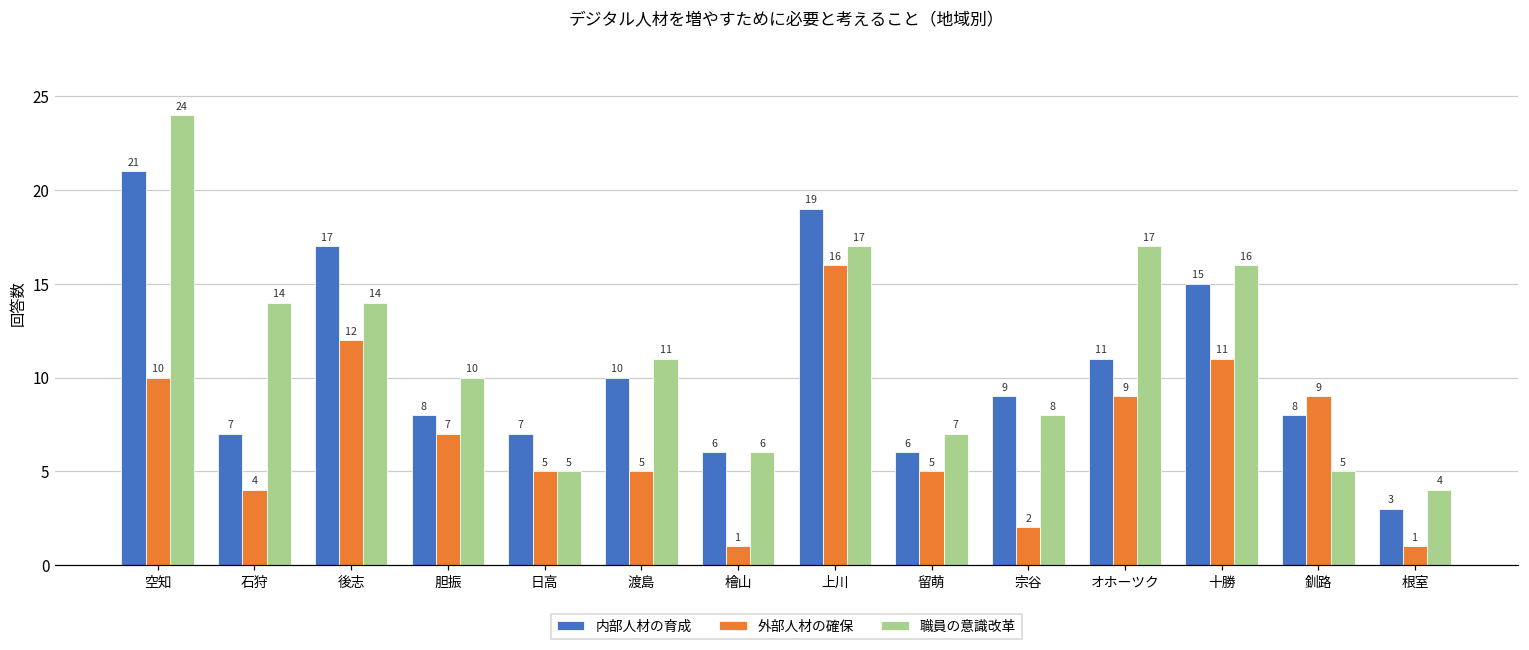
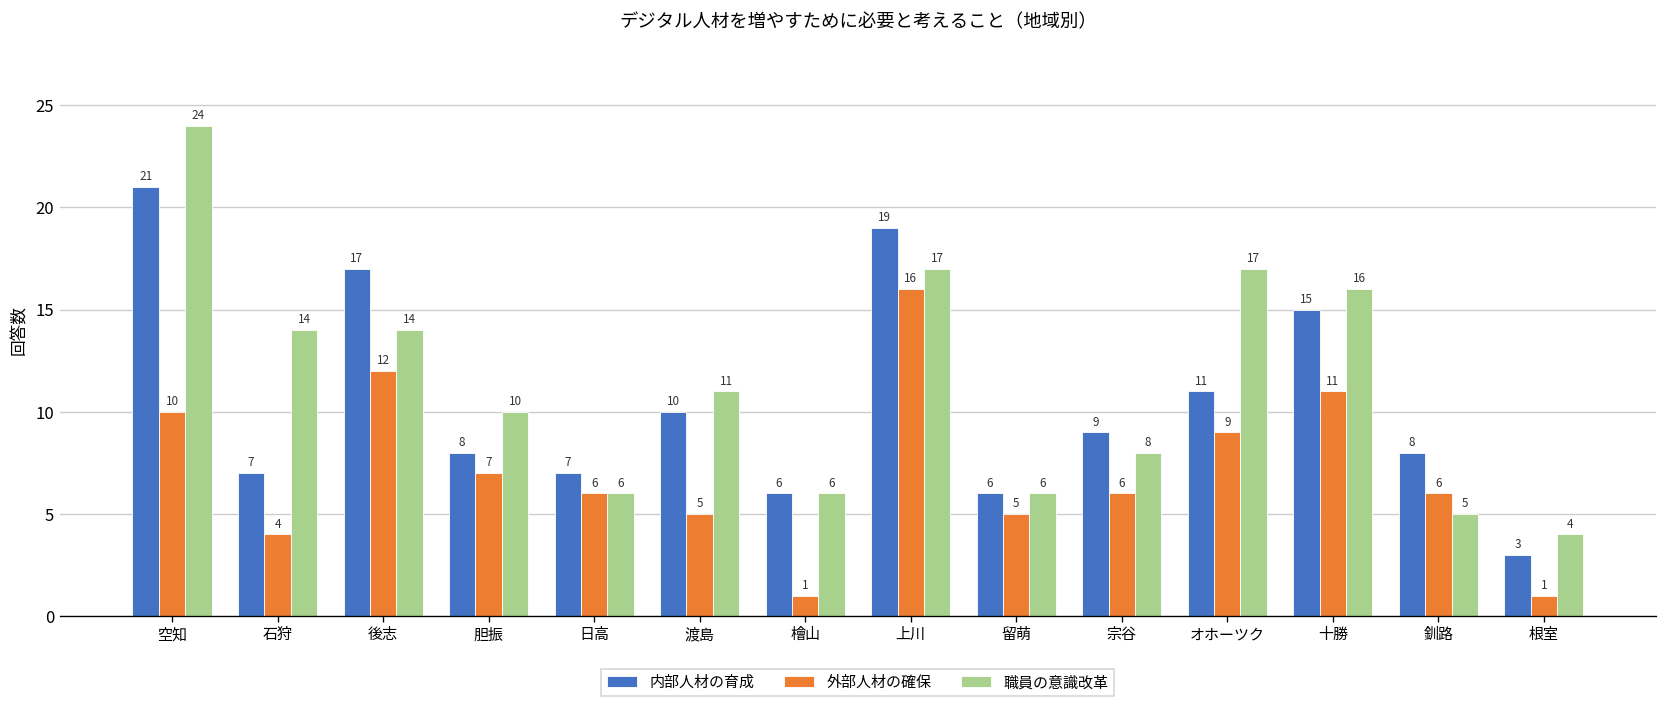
  {
    "内部人材の育成": {
      "空知": 21,
      "石狩": 7,
      "後志": 17,
      "胆振": 8,
      "日高": 7,
      "渡島": 10,
      "檜山": 6,
      "上川": 19,
      "留萌": 6,
      "宗谷": 9,
      "オホーツク": 11,
      "十勝": 15,
      "釧路": 8,
      "根室": 3
    },
    "外部人材の確保": {
      "空知": 10,
      "石狩": 4,
      "後志": 12,
      "胆振": 7,
-     "日高": 5,
+     "日高": 6,
      "渡島": 5,
      "檜山": 1,
      "上川": 16,
      "留萌": 5,
-     "宗谷": 2,
+     "宗谷": 6,
      "オホーツク": 9,
      "十勝": 11,
-     "釧路": 9,
+     "釧路": 6,
      "根室": 1
    },
    "職員の意識改革": {
      "空知": 24,
      "石狩": 14,
      "後志": 14,
      "胆振": 10,
-     "日高": 5,
+     "日高": 6,
      "渡島": 11,
      "檜山": 6,
      "上川": 17,
-     "留萌": 7,
+     "留萌": 6,
      "宗谷": 8,
      "オホーツク": 17,
      "十勝": 16,
      "釧路": 5,
      "根室": 4
    }
  }
